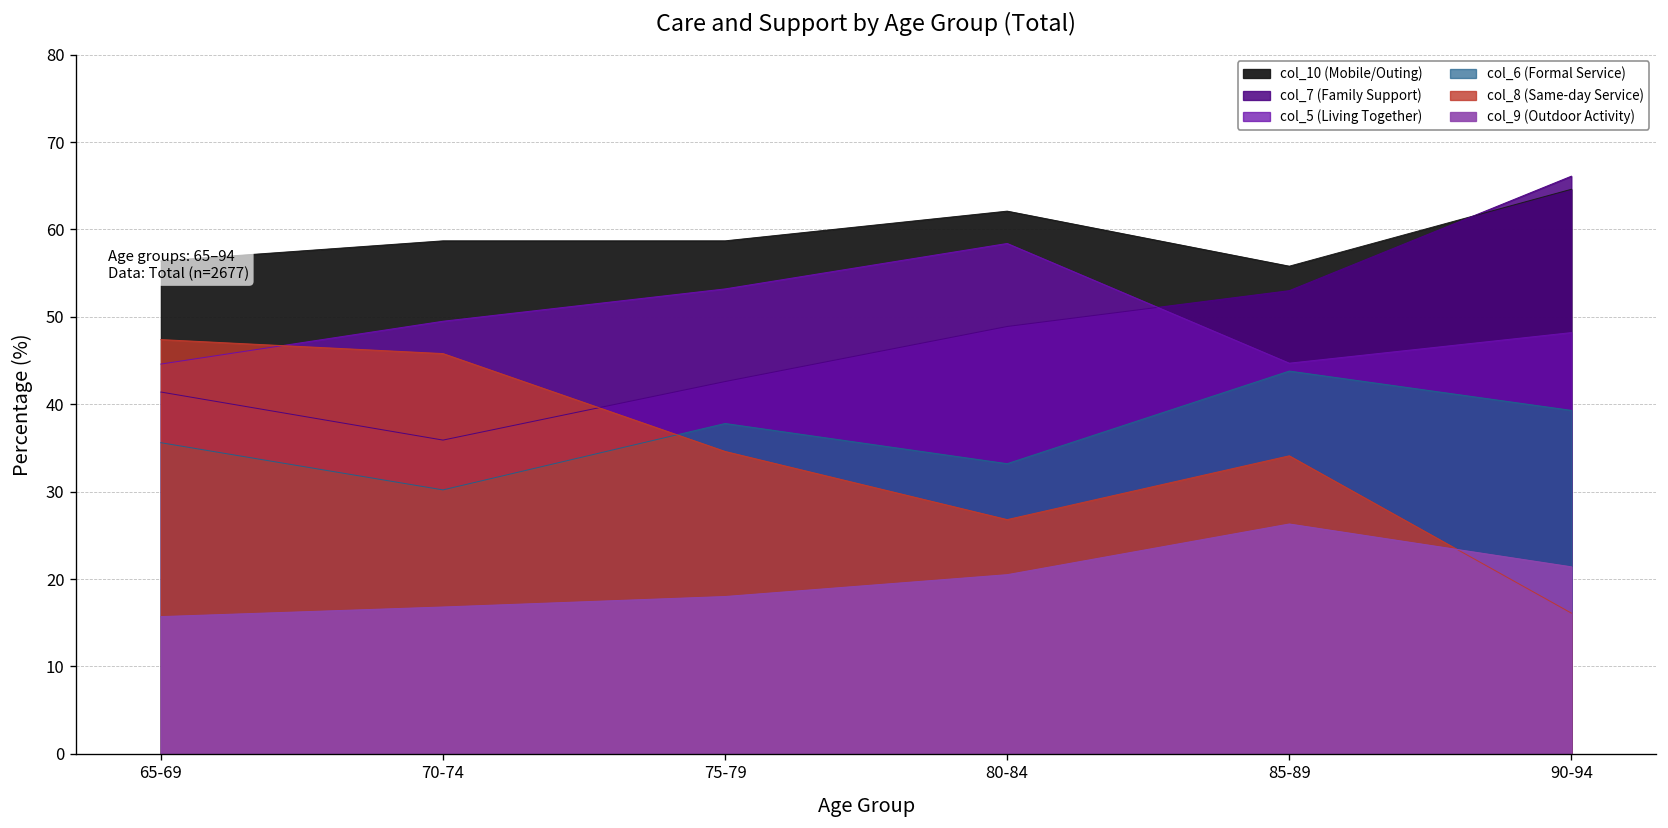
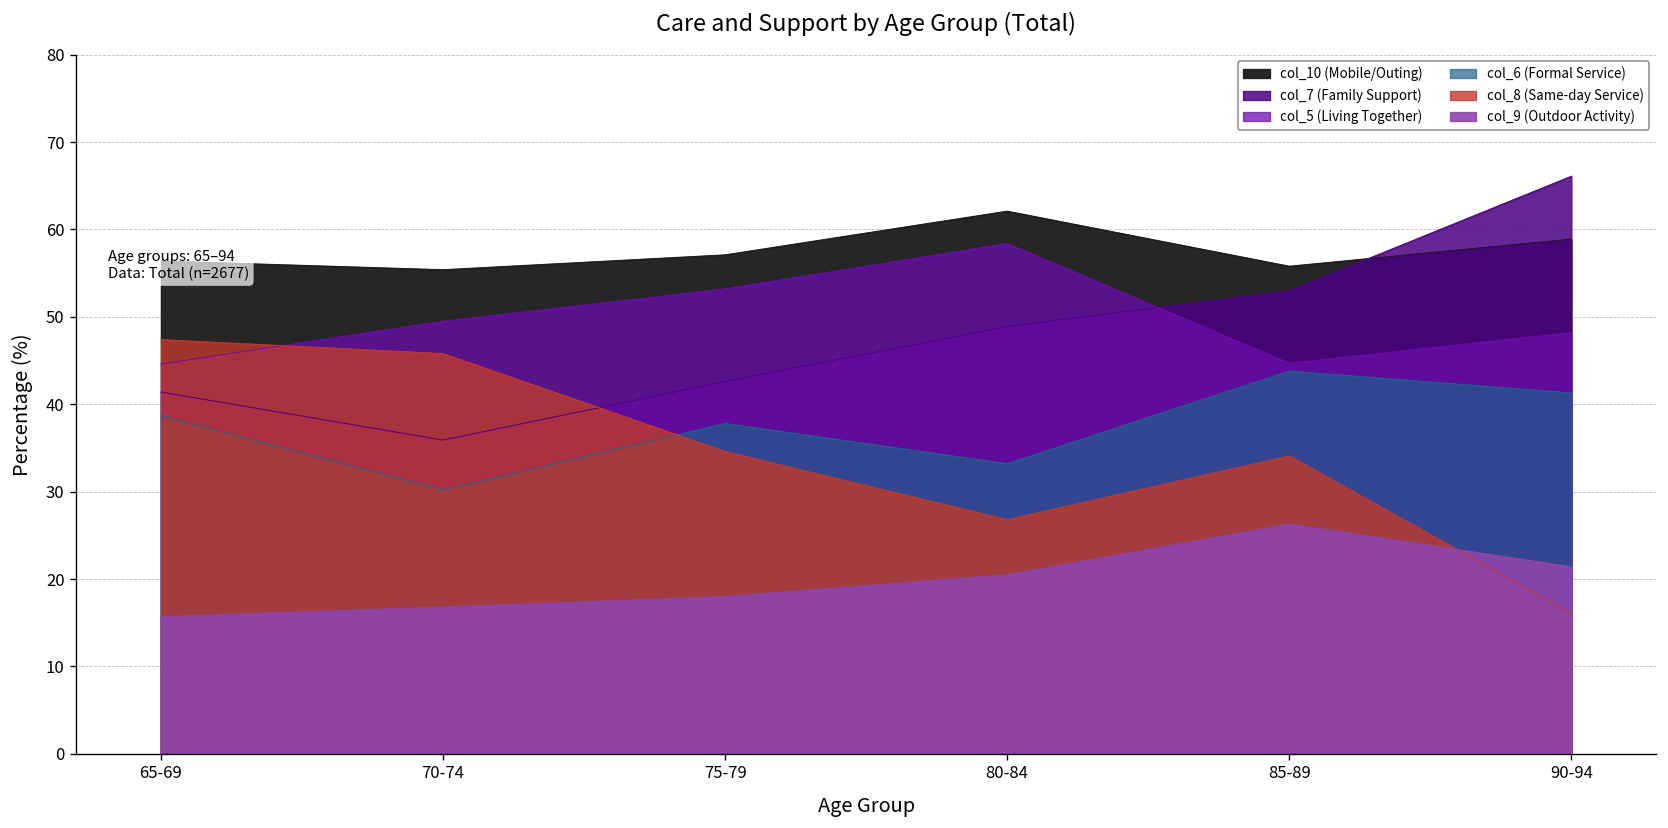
  {
    "col_10 (Mobile/Outing)": {
-     "70-74": 59,
-     "75-79": 59,
+     "70-74": 55,
+     "75-79": 57,
      "80-84": 62,
      "85-89": 56,
-     "90-94": 65
+     "90-94": 59
    },
    "col_6 (Formal Service)": {
-     "65-69": 36,
+     "65-69": 39,
      "70-74": 30,
      "75-79": 38,
      "80-84": 33,
      "85-89": 44,
-     "90-94": 39
+     "90-94": 41
    },
    "col_8 (Same-day Service)": {
      "65-69": 47,
      "70-74": 46,
      "75-79": 35,
      "80-84": 27,
      "85-89": 34,
      "90-94": 16
    }
  }
